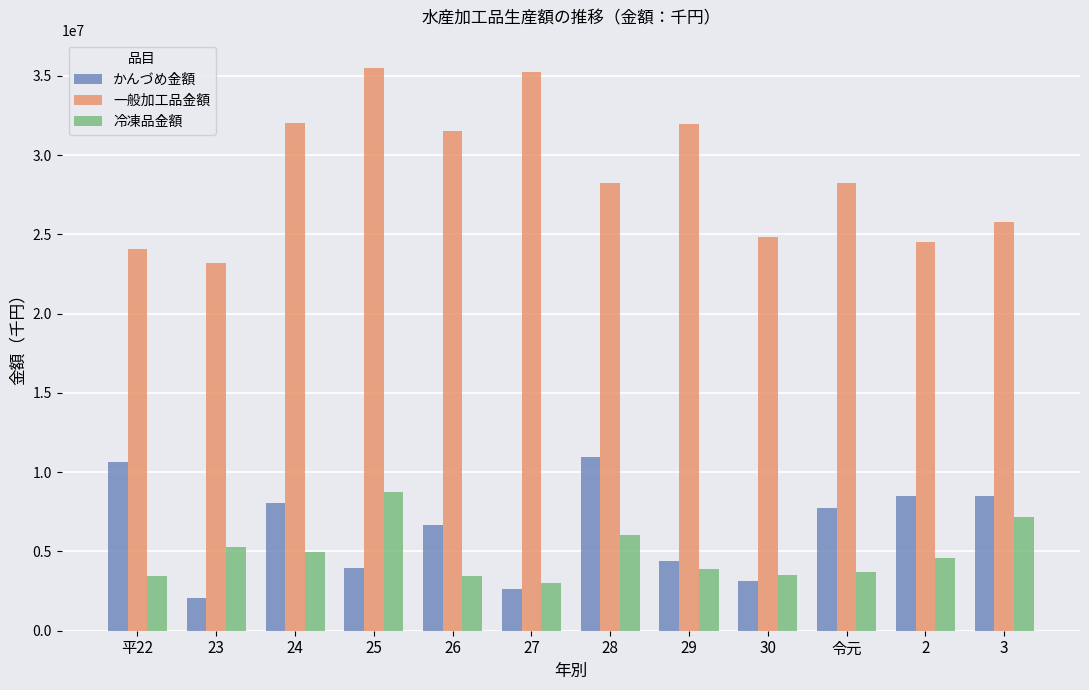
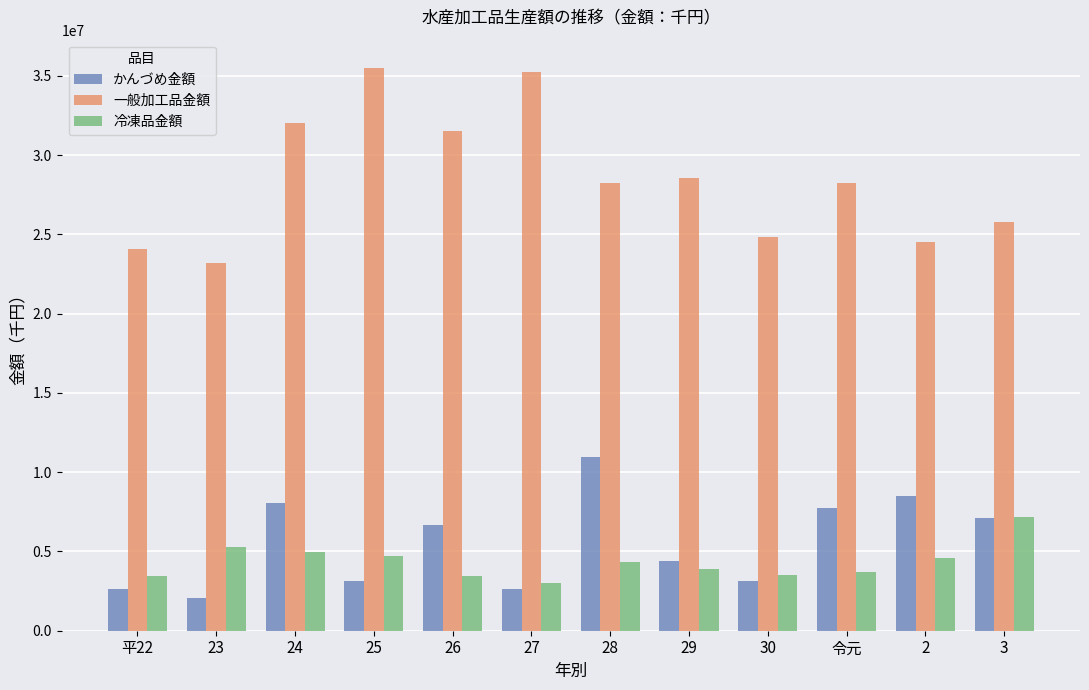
  {
    "かんづめ金額": {
-     "平22": 10600000,
+     "平22": 2600000,
      "23": 2100000,
      "24": 8100000,
-     "25": 4000000,
+     "25": 3100000,
      "26": 6600000,
      "27": 2600000,
      "28": 10900000,
      "29": 4400000,
      "30": 3100000,
      "令元": 7700000,
      "2": 8500000,
-     "3": 8500000
+     "3": 7100000
    },
    "一般加工品金額": {
      "平22": 24100000,
      "23": 23200000,
      "24": 32000000,
      "25": 35500000,
      "26": 31500000,
      "27": 35200000,
      "28": 28200000,
-     "29": 32000000,
+     "29": 28600000,
      "30": 24800000,
      "令元": 28200000,
      "2": 24500000,
      "3": 25800000
    },
    "冷凍品金額": {
      "平22": 3500000,
      "23": 5300000,
      "24": 4900000,
-     "25": 8800000,
+     "25": 4700000,
      "26": 3500000,
      "27": 3000000,
-     "28": 6000000,
+     "28": 4300000,
      "29": 3900000,
      "30": 3500000,
      "令元": 3700000,
      "2": 4600000,
      "3": 7200000
    }
  }
